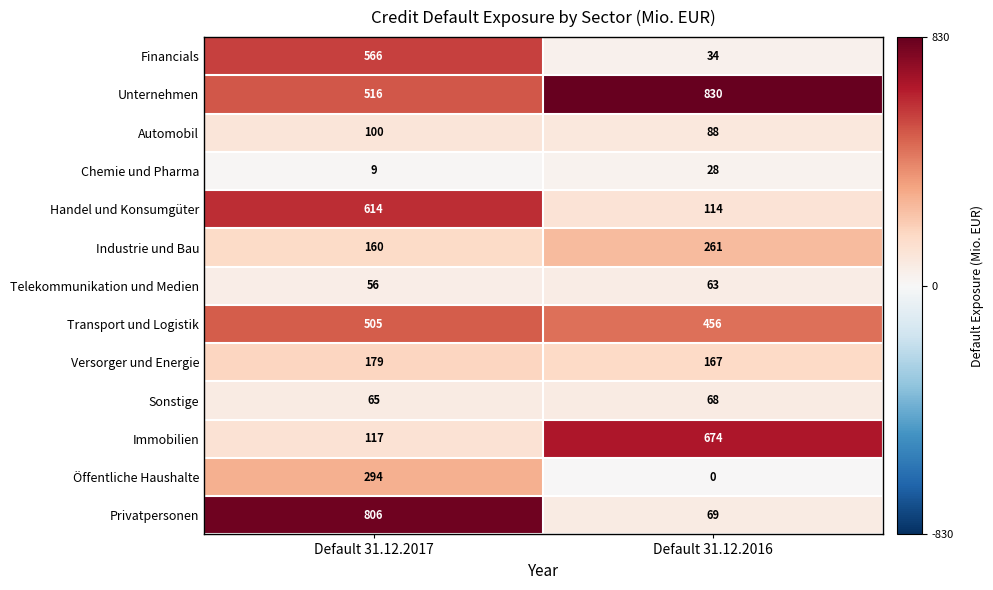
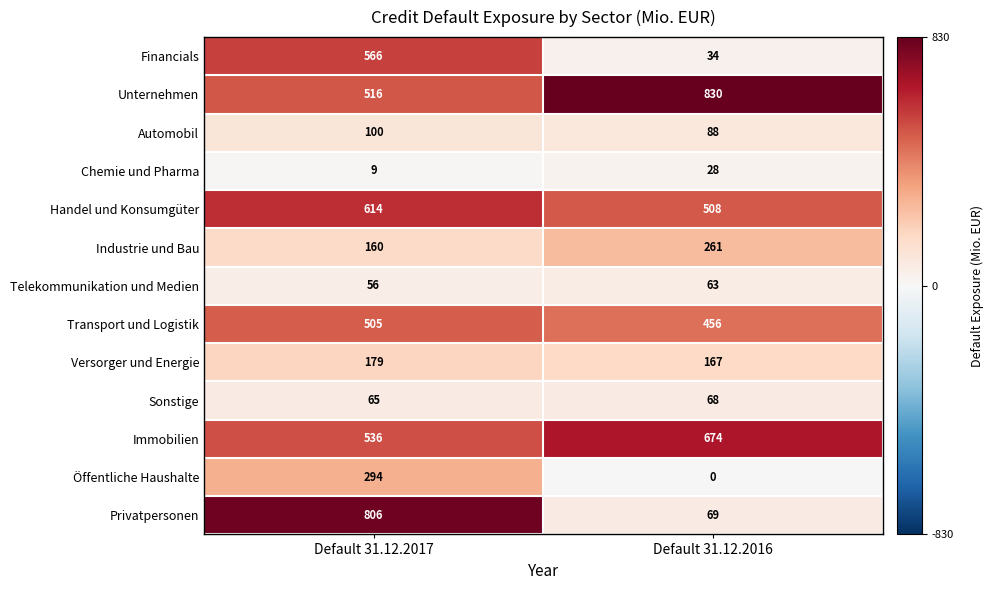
  {
    "Financials": {
      "Default 31.12.2017": 566,
      "Default 31.12.2016": 34
    },
    "Unternehmen": {
      "Default 31.12.2017": 516,
      "Default 31.12.2016": 830
    },
    "Automobil": {
      "Default 31.12.2017": 100,
      "Default 31.12.2016": 88
    },
    "Chemie und Pharma": {
      "Default 31.12.2017": 9,
      "Default 31.12.2016": 28
    },
    "Handel und Konsumgüter": {
      "Default 31.12.2017": 614,
-     "Default 31.12.2016": 114
+     "Default 31.12.2016": 508
    },
    "Industrie und Bau": {
      "Default 31.12.2017": 160,
      "Default 31.12.2016": 261
    },
    "Telekommunikation und Medien": {
      "Default 31.12.2017": 56,
      "Default 31.12.2016": 63
    },
    "Transport und Logistik": {
      "Default 31.12.2017": 505,
      "Default 31.12.2016": 456
    },
    "Versorger und Energie": {
      "Default 31.12.2017": 179,
      "Default 31.12.2016": 167
    },
    "Sonstige": {
      "Default 31.12.2017": 65,
      "Default 31.12.2016": 68
    },
    "Immobilien": {
-     "Default 31.12.2017": 117,
+     "Default 31.12.2017": 536,
      "Default 31.12.2016": 674
    },
    "Öffentliche Haushalte": {
      "Default 31.12.2017": 294,
      "Default 31.12.2016": 0
    },
    "Privatpersonen": {
      "Default 31.12.2017": 806,
      "Default 31.12.2016": 69
    }
  }
